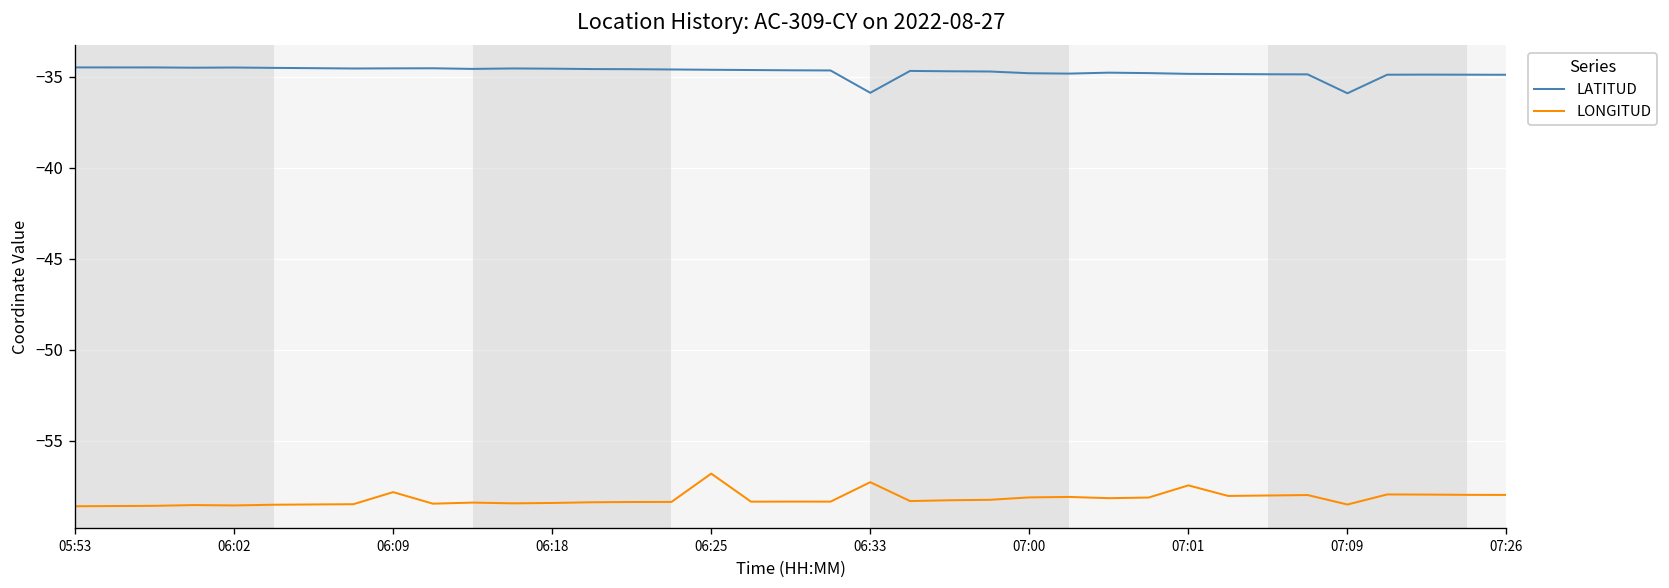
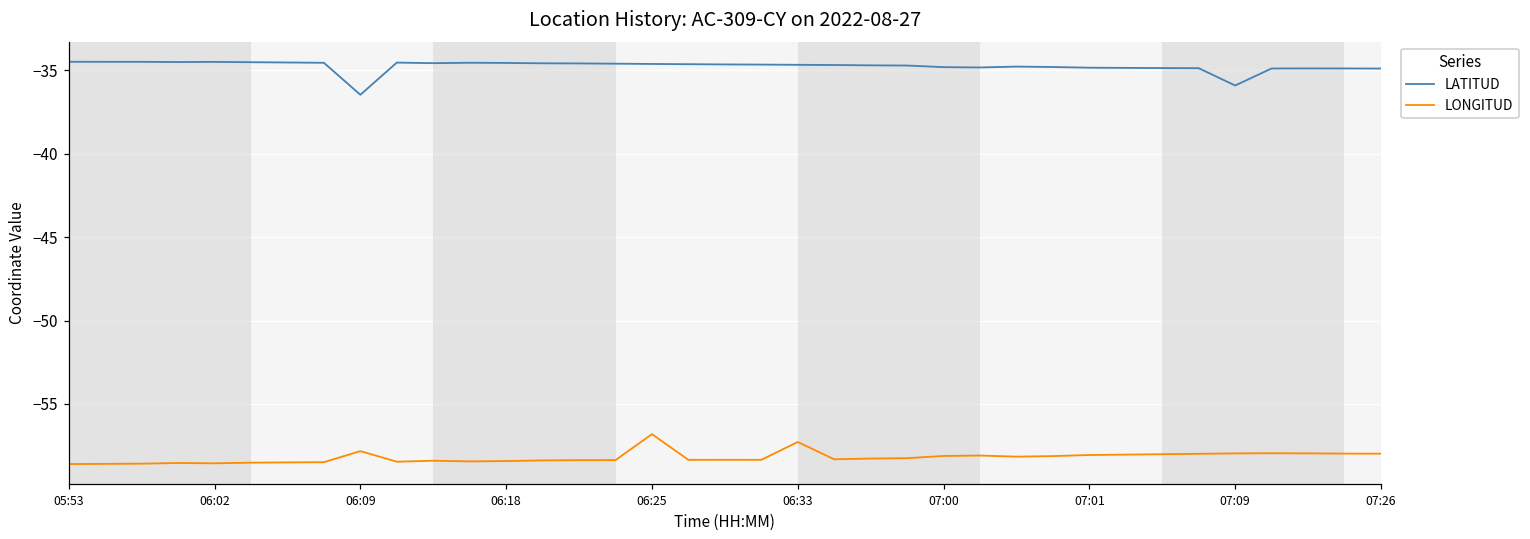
  {
    "LATITUD": {
      "05:53": -34.5,
-     "06:09": -34.5,
+     "06:09": -36.5,
      "06:25": -34.6,
-     "06:33": -35.9,
+     "06:33": -34.7,
      "07:01": -34.8,
      "07:09": -35.9
    },
    "LONGITUD": {
      "05:53": -58.6,
      "06:09": -57.8,
      "06:25": -56.8,
      "06:33": -57.3,
-     "07:01": -57.5,
-     "07:09": -58.5
+     "07:01": -58.1,
+     "07:09": -58.0
    }
  }
